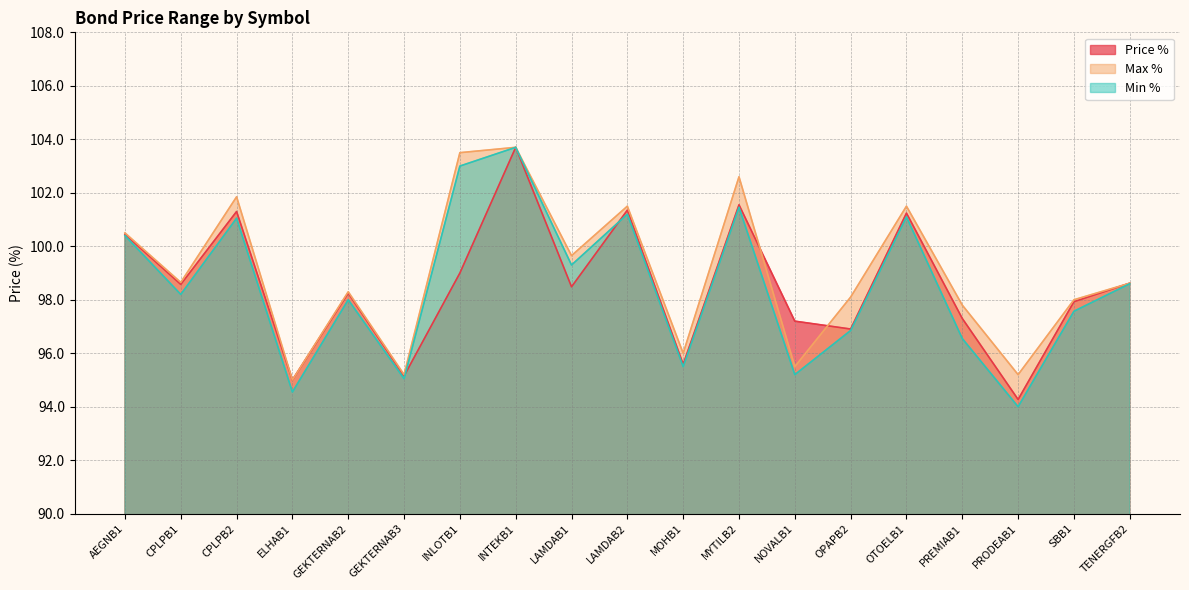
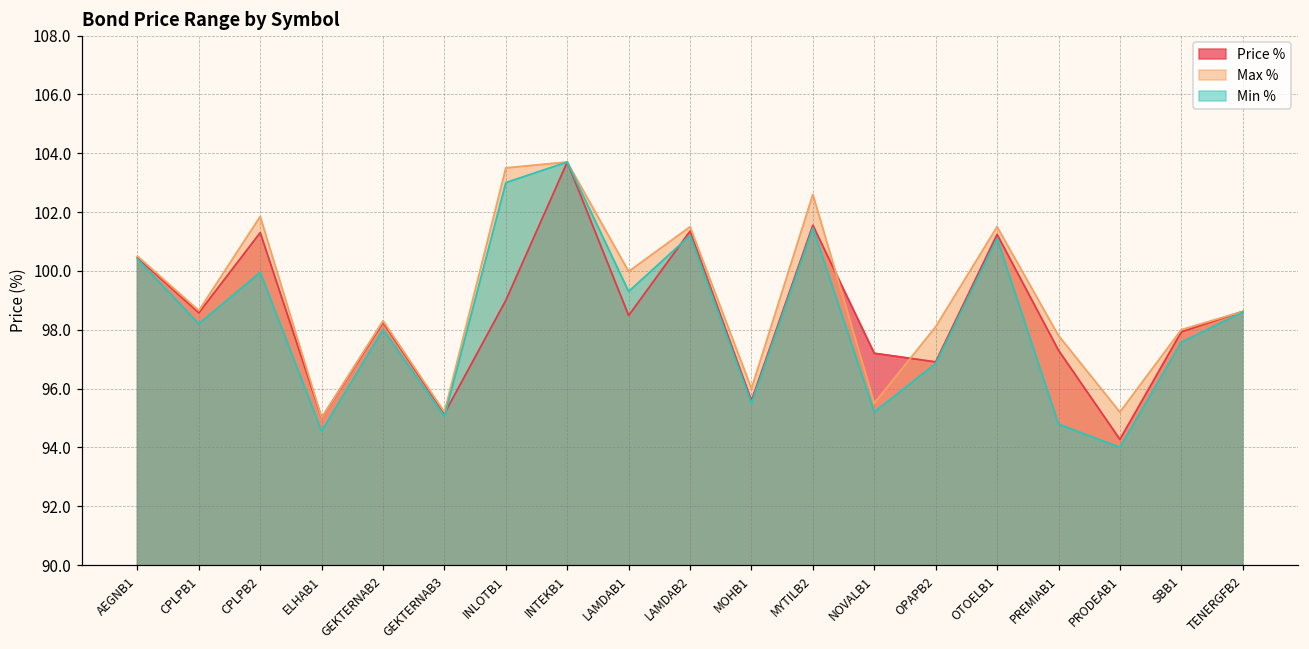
  {
    "Price %": {
      "CPLPB2": 101.3,
      "INLOTB1": 99.0,
      "LAMDAB1": 98.5,
      "LAMDAB2": 101.4,
      "NOVALB1": 97.2,
      "OTOELB1": 101.2,
      "PREMIAB1": 97.3,
      "PRODEAB1": 94.3
    },
    "Max %": {
      "CPLPB2": 101.9,
      "INLOTB1": 103.5,
-     "LAMDAB1": 99.7,
+     "LAMDAB1": 100.0,
      "LAMDAB2": 101.5,
      "MOHB1": 96.0,
      "MYTILB2": 102.6,
      "NOVALB1": 95.5,
      "OPAPB2": 98.1,
      "OTOELB1": 101.5,
      "PREMIAB1": 97.8,
      "PRODEAB1": 95.2
    },
    "Min %": {
      "CPLPB1": 98.2,
-     "CPLPB2": 101.1,
+     "CPLPB2": 100.0,
      "ELHAB1": 94.6,
      "GEKTERNAB2": 98.0,
      "GEKTERNAB3": 95.1,
      "INLOTB1": 103.0,
      "LAMDAB1": 99.3,
      "LAMDAB2": 101.2,
      "NOVALB1": 95.2,
      "OTOELB1": 101.1,
-     "PREMIAB1": 96.6,
+     "PREMIAB1": 94.8,
      "PRODEAB1": 94.0,
      "SBB1": 97.6
    }
  }
